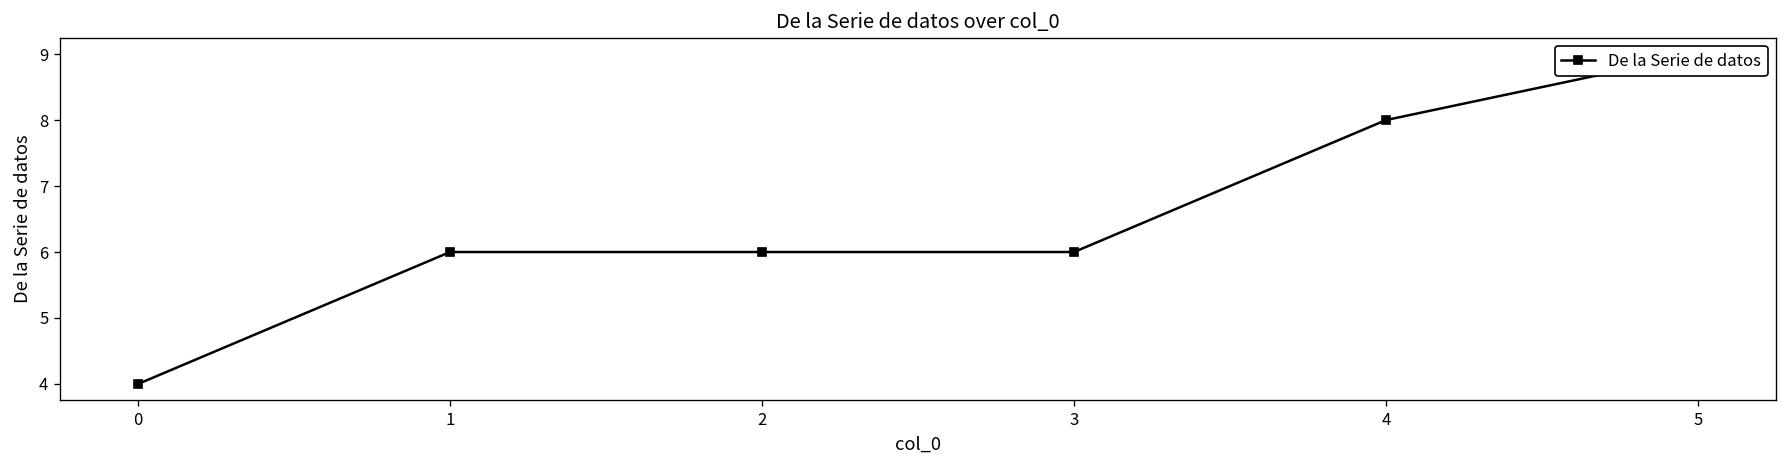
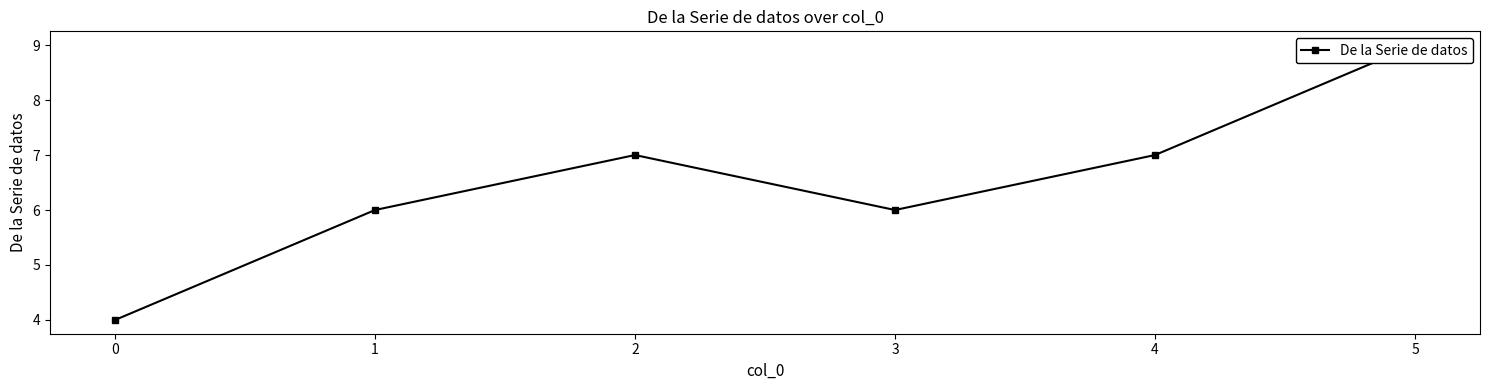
  {
    "0": 4,
    "1": 6,
-   "2": 6,
+   "2": 7,
    "3": 6,
-   "4": 8
+   "4": 7
  }
